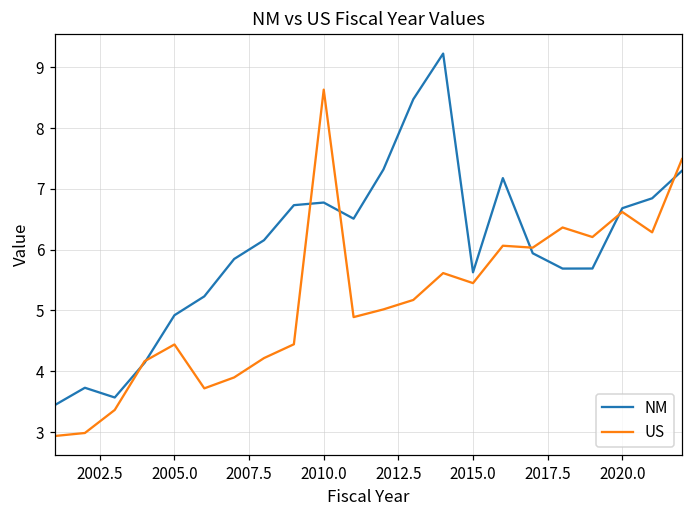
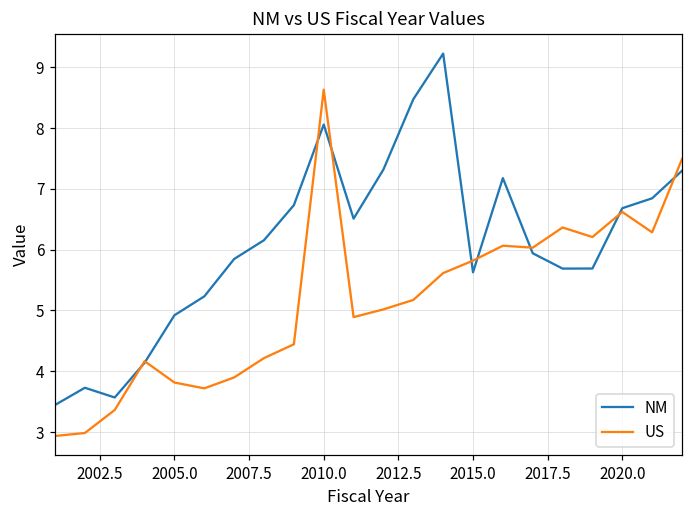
  {
    "NM": {
      "2005.0": 4.9,
-     "2010.0": 6.8,
+     "2010.0": 8.1,
      "2015.0": 5.6,
      "2020.0": 6.7
    },
    "US": {
-     "2005.0": 4.4,
+     "2005.0": 3.8,
      "2010.0": 8.6,
-     "2015.0": 5.5,
+     "2015.0": 5.8,
      "2020.0": 6.6
    }
  }
